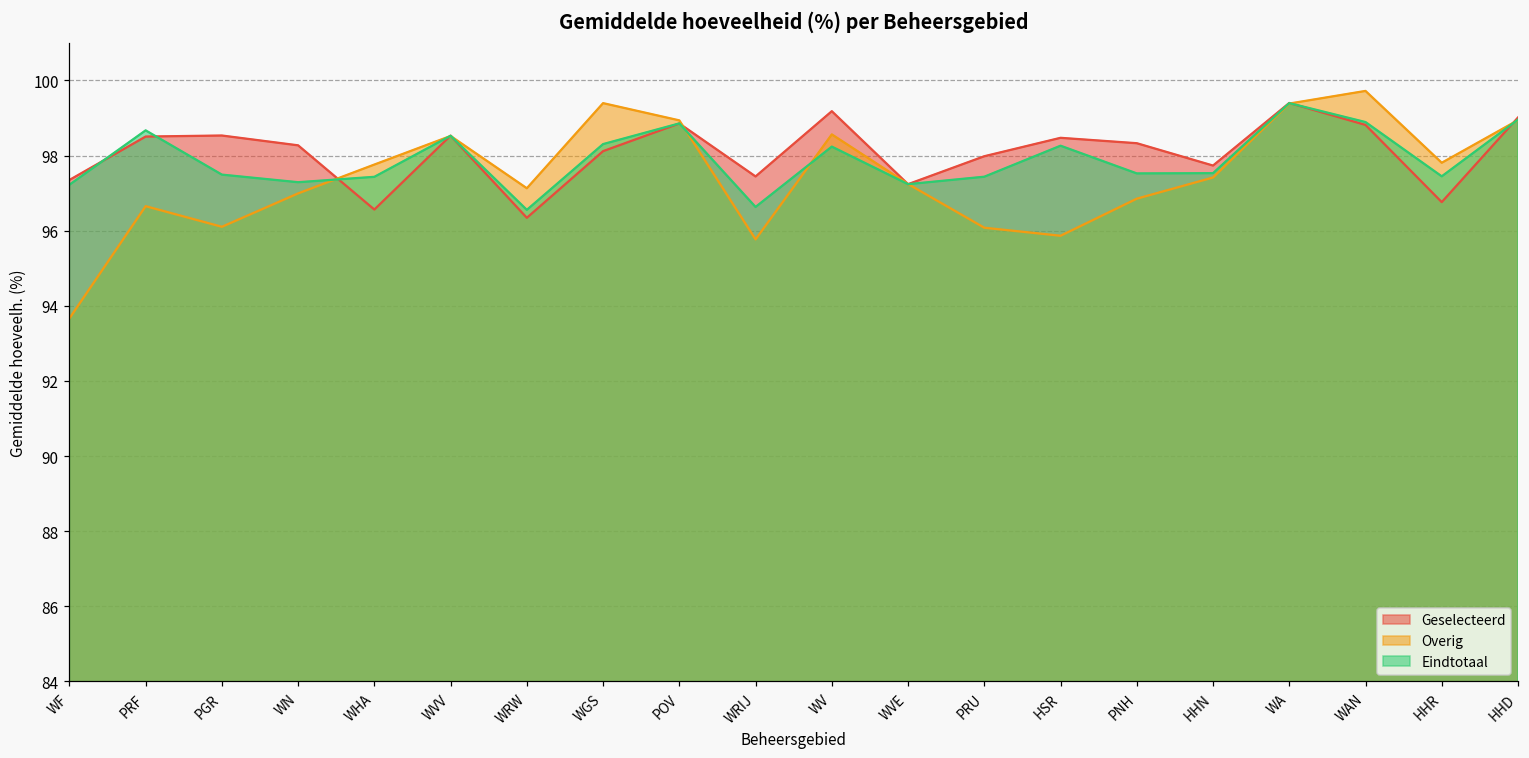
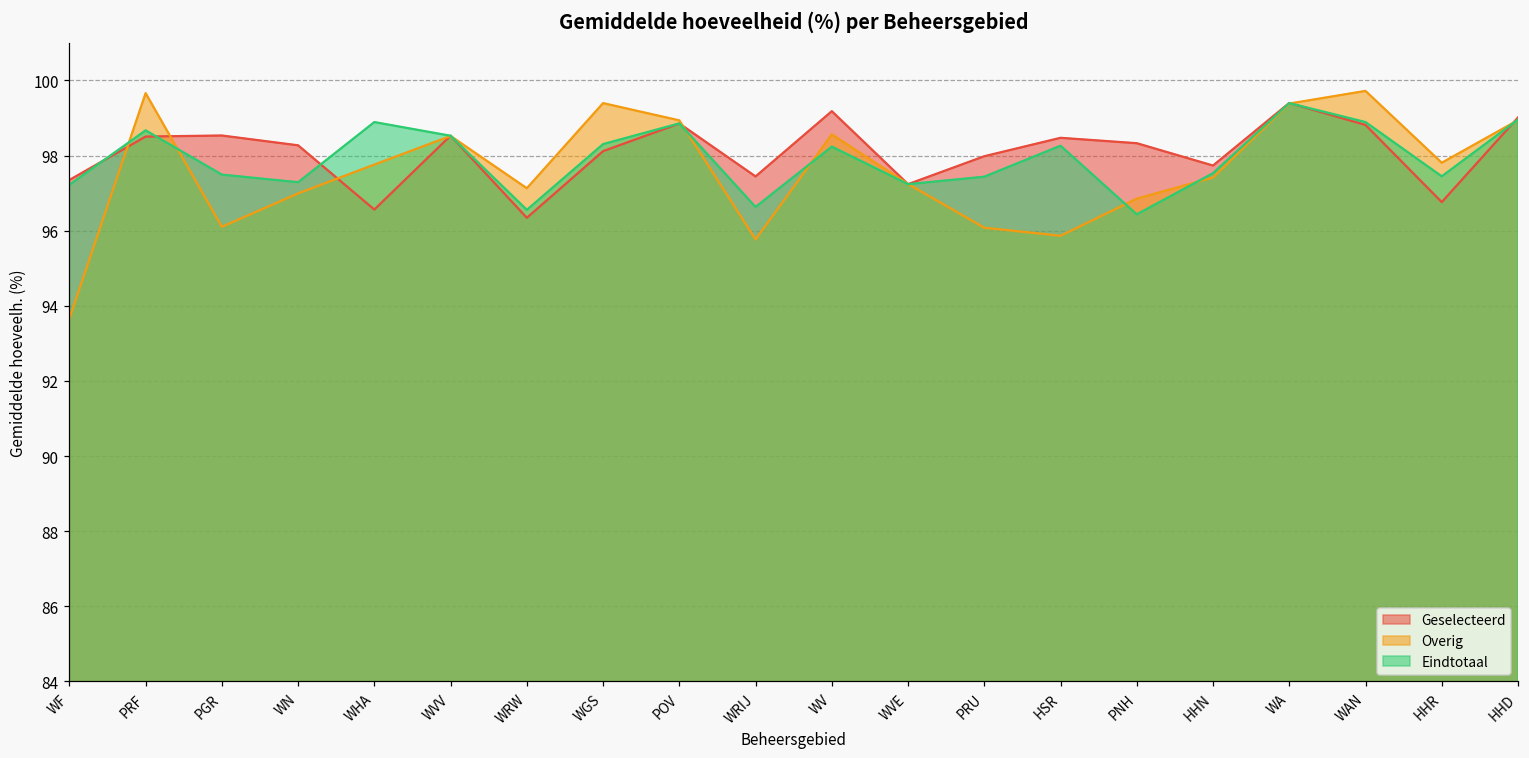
  {
    "Geselecteerd": {
      "WF": 97.3,
      "PRF": 98.5,
      "PGR": 98.5,
      "WN": 98.3,
      "WHA": 96.6,
      "WRW": 96.3,
      "WGS": 98.1,
      "WRIJ": 97.4,
      "WV": 99.2,
      "PRU": 98.0,
      "HSR": 98.5,
      "PNH": 98.3,
      "HHN": 97.7,
      "WAN": 98.8,
      "HHR": 96.8
    },
    "Overig": {
      "WF": 93.7,
-     "PRF": 96.7,
+     "PRF": 99.7,
      "PGR": 96.1,
      "WN": 97.0,
      "WHA": 97.8,
      "WRW": 97.1,
      "WGS": 99.4,
      "POV": 98.9,
      "WRIJ": 95.8,
      "WV": 98.6,
      "PRU": 96.1,
      "HSR": 95.9,
      "PNH": 96.9,
      "HHN": 97.4,
      "WAN": 99.7,
      "HHR": 97.8
    },
    "Eindtotaal": {
      "WF": 97.2,
      "PRF": 98.7,
      "PGR": 97.5,
      "WN": 97.3,
-     "WHA": 97.4,
+     "WHA": 98.9,
      "WRW": 96.6,
      "WGS": 98.3,
      "WRIJ": 96.6,
      "WV": 98.2,
      "PRU": 97.4,
      "HSR": 98.3,
-     "PNH": 97.5,
+     "PNH": 96.4,
      "HHN": 97.5,
      "WAN": 98.9,
      "HHR": 97.4
    }
  }
